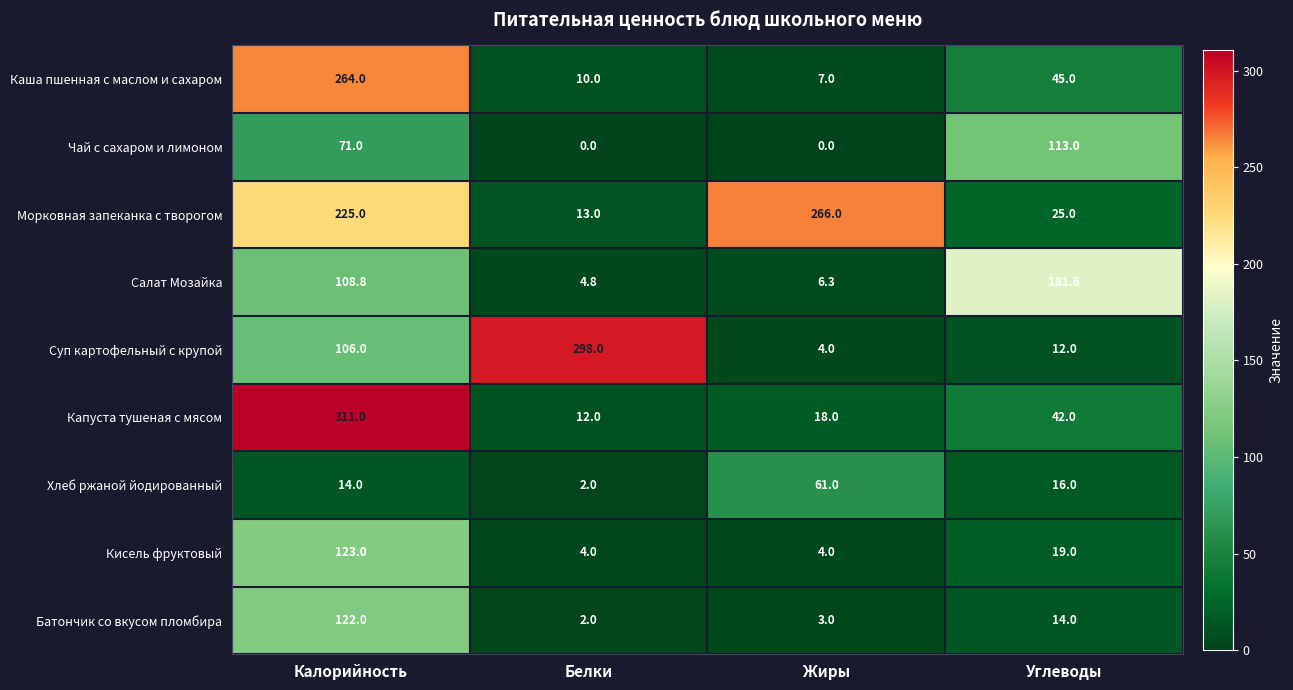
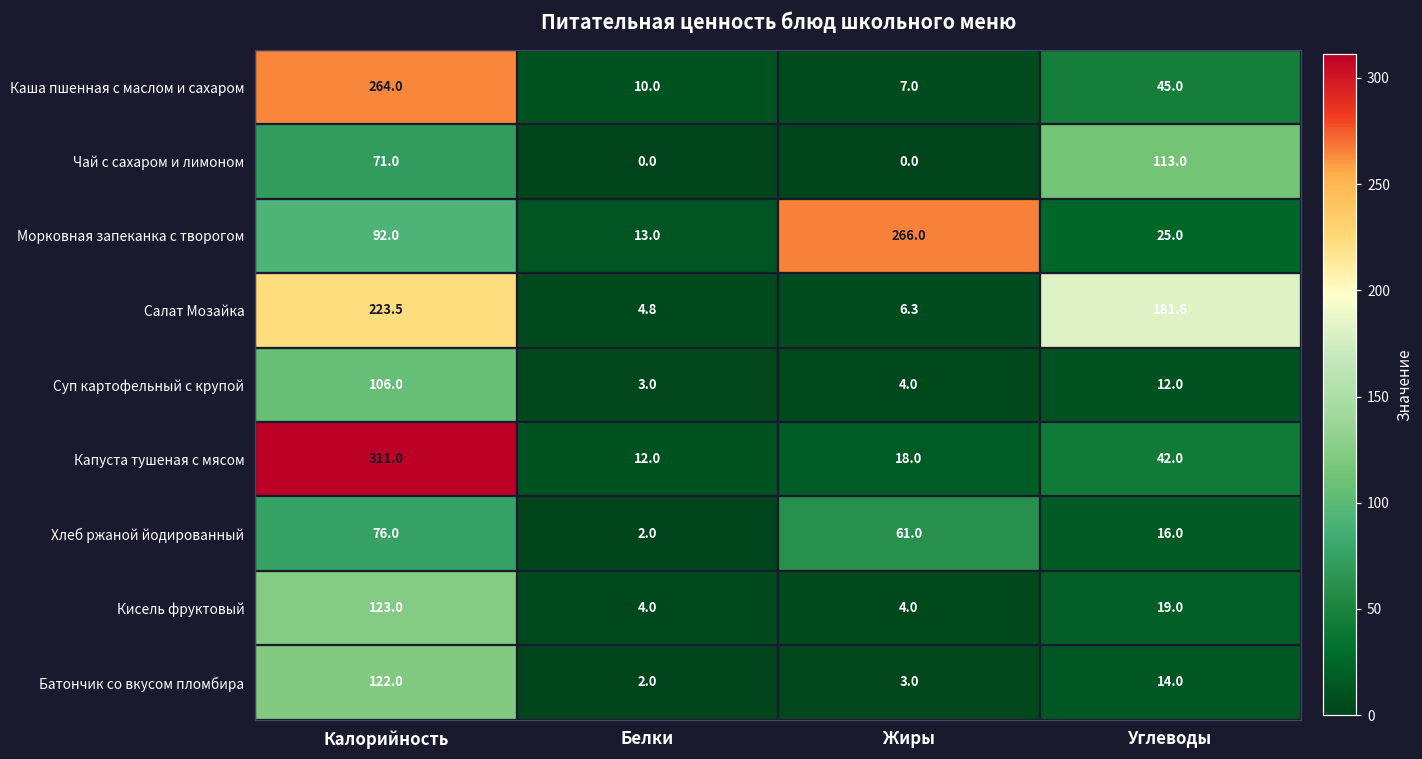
  {
    "Каша пшенная с маслом и сахаром": {
      "Калорийность": 264.0,
      "Белки": 10.0,
      "Жиры": 7.0,
      "Углеводы": 45.0
    },
    "Чай с сахаром и лимоном": {
      "Калорийность": 71.0,
      "Белки": 0.0,
      "Жиры": 0.0,
      "Углеводы": 113.0
    },
    "Морковная запеканка с творогом": {
-     "Калорийность": 225.0,
+     "Калорийность": 92.0,
      "Белки": 13.0,
      "Жиры": 266.0,
      "Углеводы": 25.0
    },
    "Салат Мозайка": {
-     "Калорийность": 108.8,
+     "Калорийность": 223.5,
      "Белки": 4.8,
      "Жиры": 6.3,
      "Углеводы": 181.6
    },
    "Суп картофельный с крупой": {
      "Калорийность": 106.0,
-     "Белки": 298.0,
+     "Белки": 3.0,
      "Жиры": 4.0,
      "Углеводы": 12.0
    },
    "Капуста тушеная с мясом": {
      "Калорийность": 311.0,
      "Белки": 12.0,
      "Жиры": 18.0,
      "Углеводы": 42.0
    },
    "Хлеб ржаной йодированный": {
-     "Калорийность": 14.0,
+     "Калорийность": 76.0,
      "Белки": 2.0,
      "Жиры": 61.0,
      "Углеводы": 16.0
    },
    "Кисель фруктовый": {
      "Калорийность": 123.0,
      "Белки": 4.0,
      "Жиры": 4.0,
      "Углеводы": 19.0
    },
    "Батончик со вкусом пломбира": {
      "Калорийность": 122.0,
      "Белки": 2.0,
      "Жиры": 3.0,
      "Углеводы": 14.0
    }
  }
